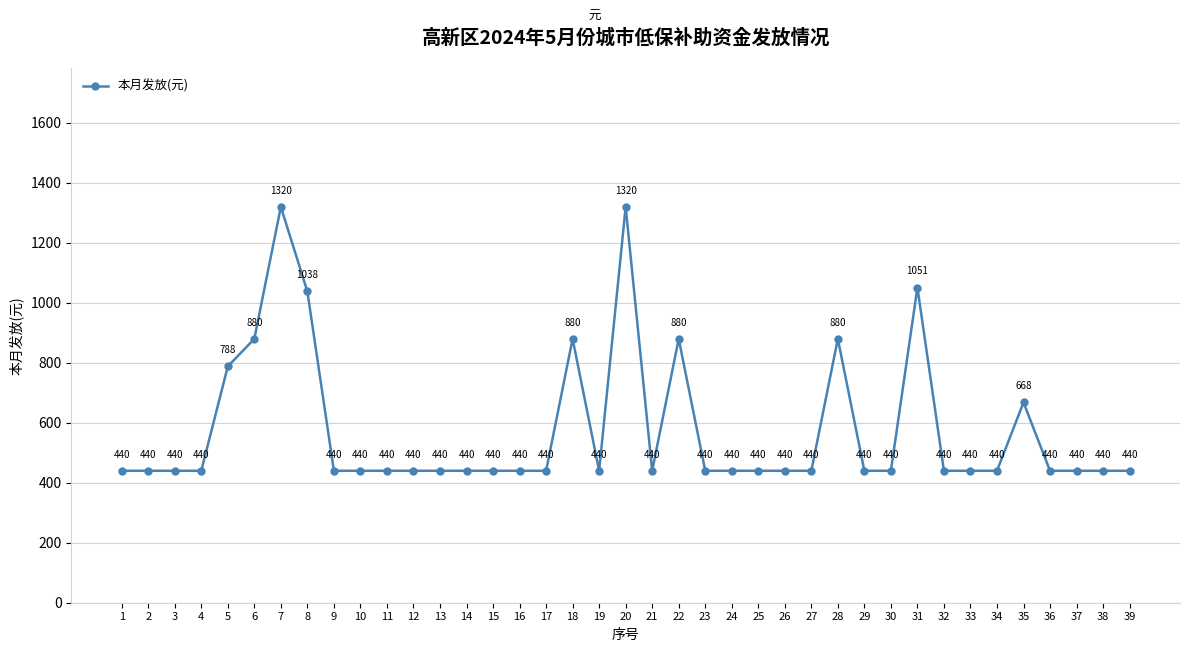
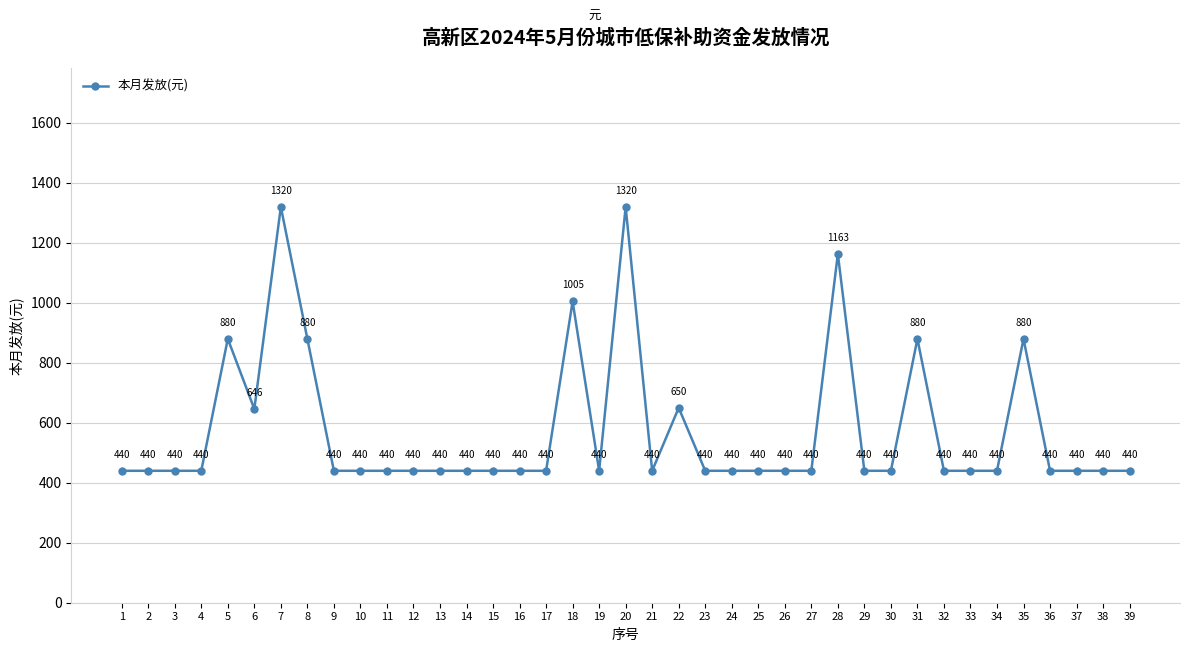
  {
    "1": 440,
    "2": 440,
    "3": 440,
    "4": 440,
-   "5": 788,
-   "6": 880,
+   "5": 880,
+   "6": 646,
    "7": 1320,
-   "8": 1038,
+   "8": 880,
    "9": 440,
    "10": 440,
    "11": 440,
    "12": 440,
    "13": 440,
    "14": 440,
    "15": 440,
    "16": 440,
    "17": 440,
-   "18": 880,
+   "18": 1005,
    "19": 440,
    "20": 1320,
    "21": 440,
-   "22": 880,
+   "22": 650,
    "23": 440,
    "24": 440,
    "25": 440,
    "26": 440,
    "27": 440,
-   "28": 880,
+   "28": 1163,
    "29": 440,
    "30": 440,
-   "31": 1051,
+   "31": 880,
    "32": 440,
    "33": 440,
    "34": 440,
-   "35": 668,
+   "35": 880,
    "36": 440,
    "37": 440,
    "38": 440,
    "39": 440
  }
